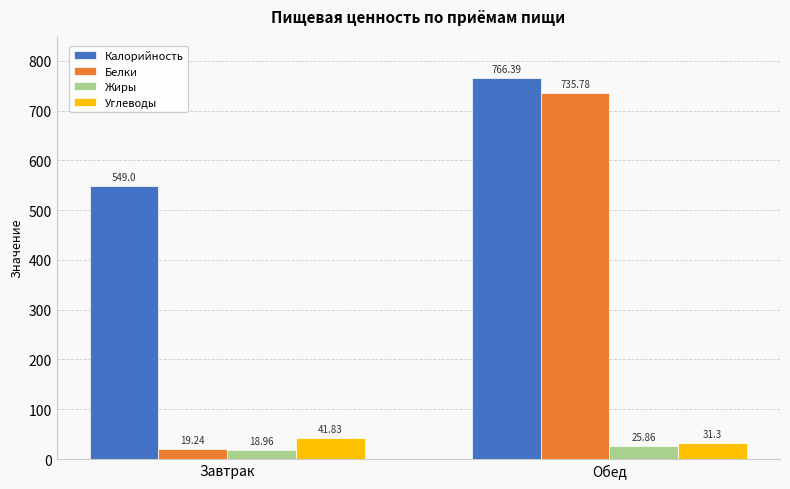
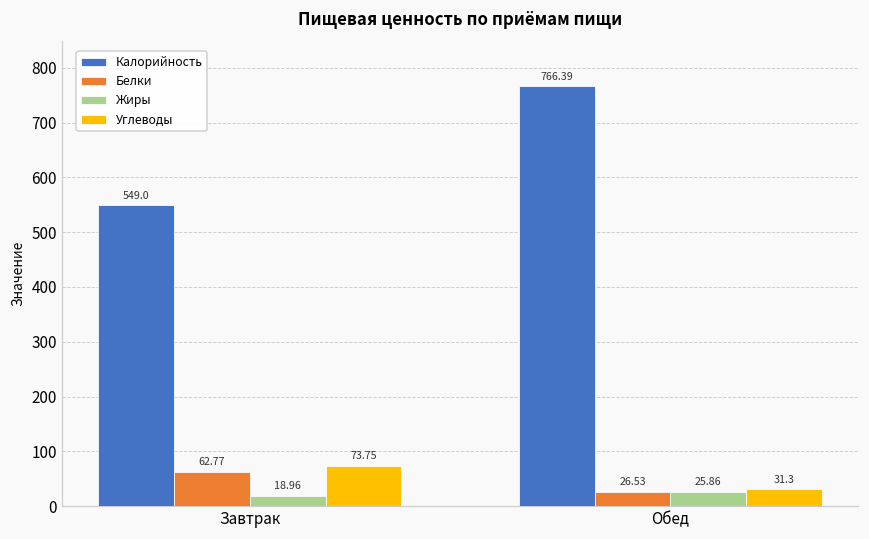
  {
    "Калорийность": {
      "Завтрак": 549.0,
      "Обед": 766.39
    },
    "Белки": {
-     "Завтрак": 19.24,
-     "Обед": 735.78
+     "Завтрак": 62.77,
+     "Обед": 26.53
    },
    "Жиры": {
      "Завтрак": 18.96,
      "Обед": 25.86
    },
    "Углеводы": {
-     "Завтрак": 41.83,
+     "Завтрак": 73.75,
      "Обед": 31.3
    }
  }
